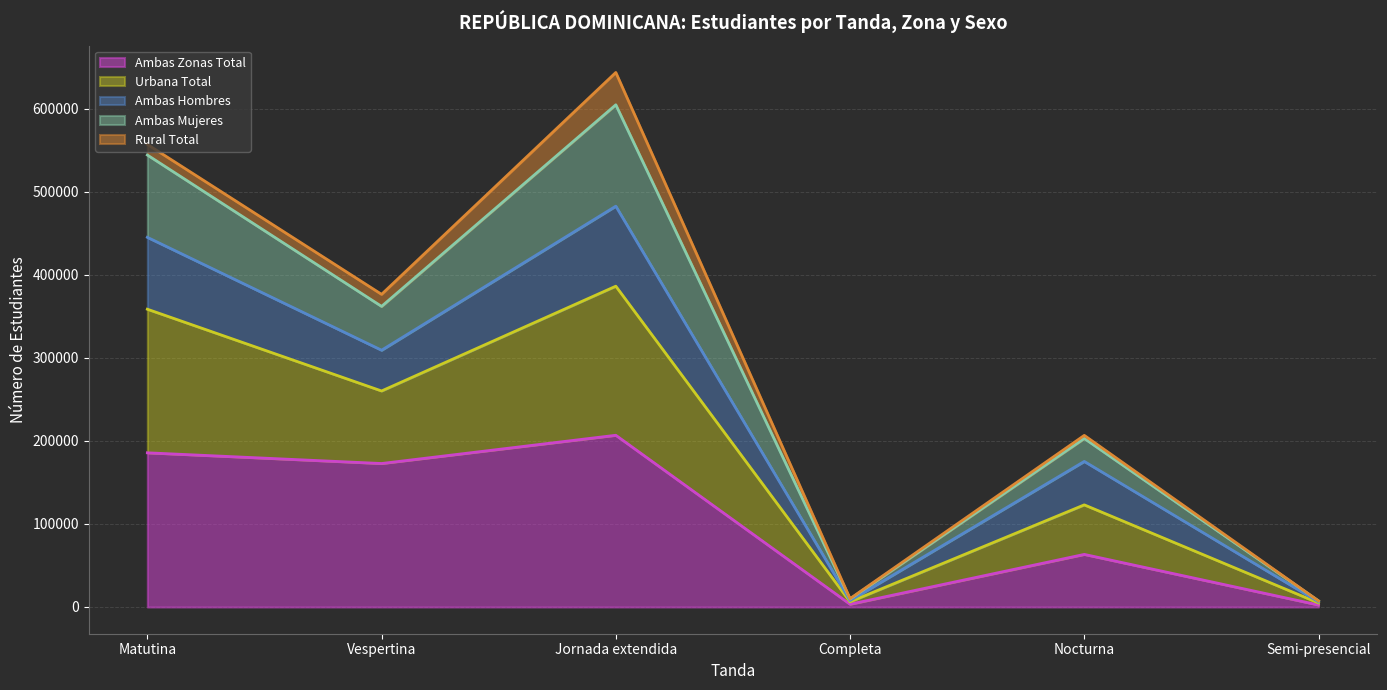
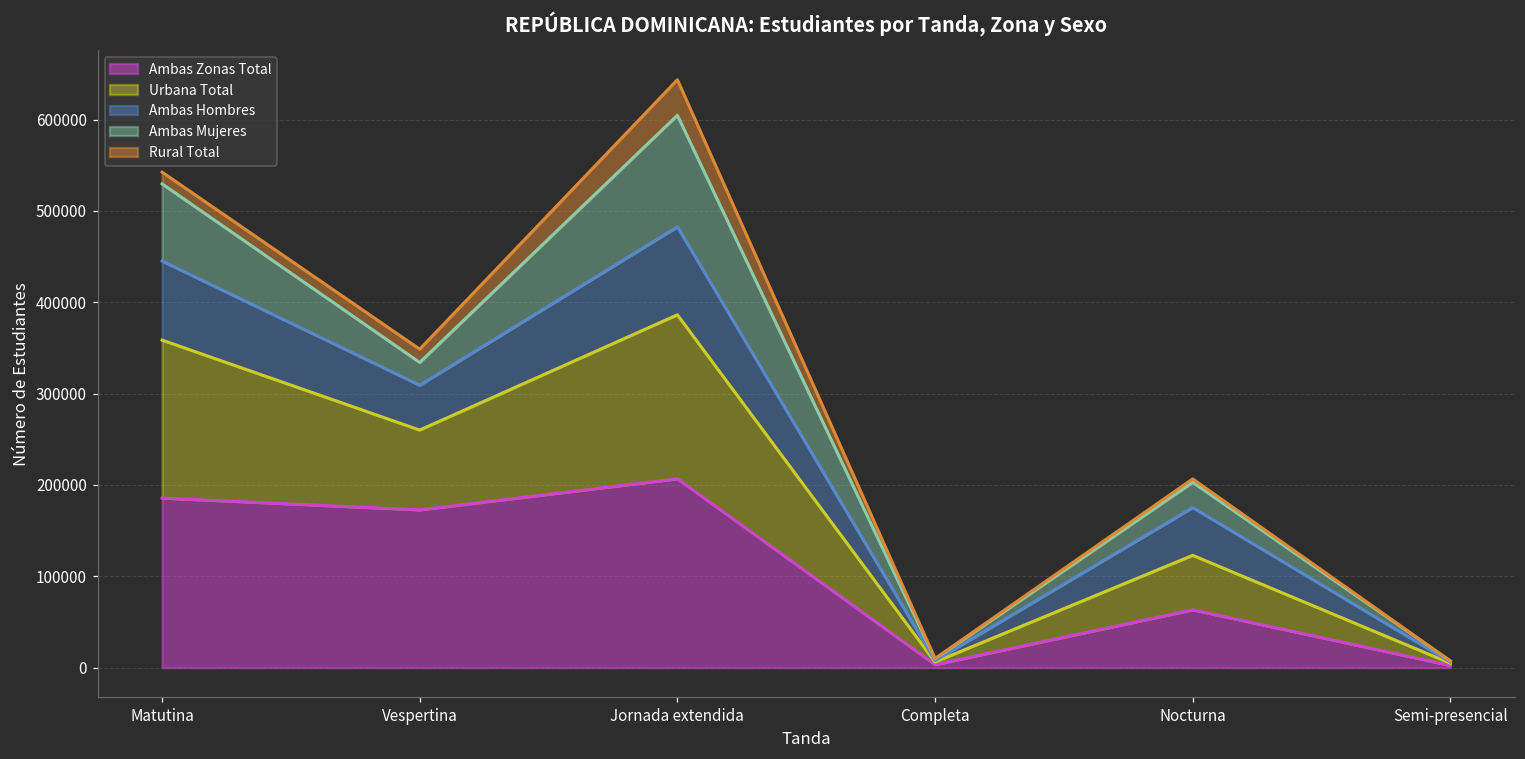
  {
    "Ambas Zonas Total": {
      "Matutina": 190000,
      "Vespertina": 170000,
      "Jornada extendida": 210000,
      "Nocturna": 60000
    },
    "Ambas Hombres": {
      "Matutina": 90000,
      "Vespertina": 50000,
      "Jornada extendida": 100000,
      "Nocturna": 50000
    },
    "Ambas Mujeres": {
-     "Matutina": 100000,
-     "Vespertina": 50000,
+     "Matutina": 80000,
+     "Vespertina": 20000,
      "Jornada extendida": 120000,
      "Nocturna": 30000
    }
  }
